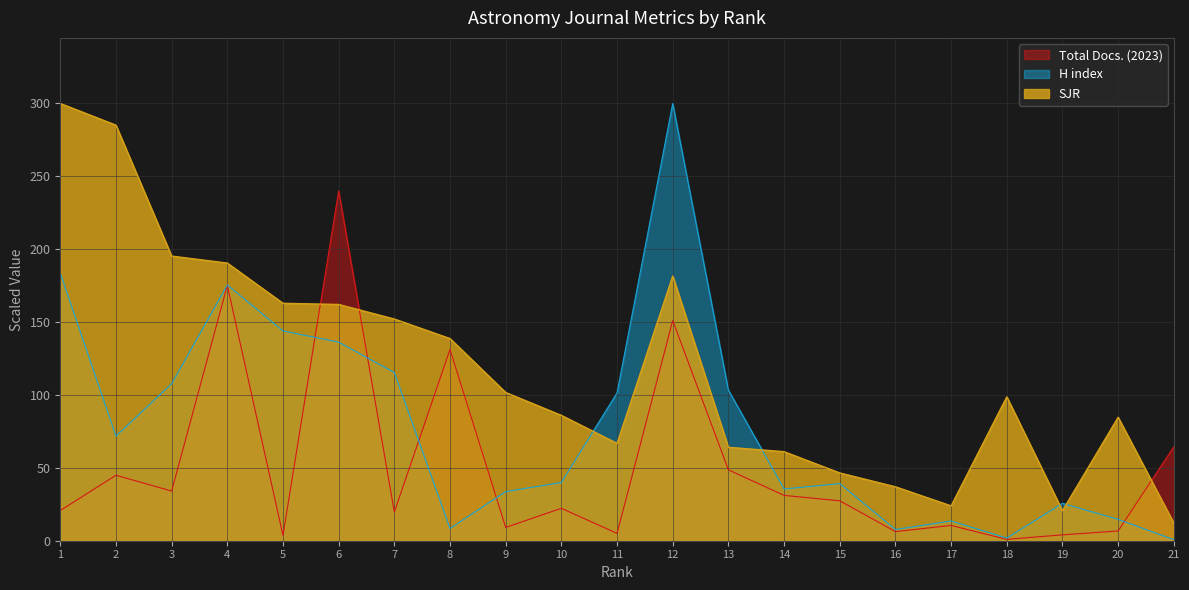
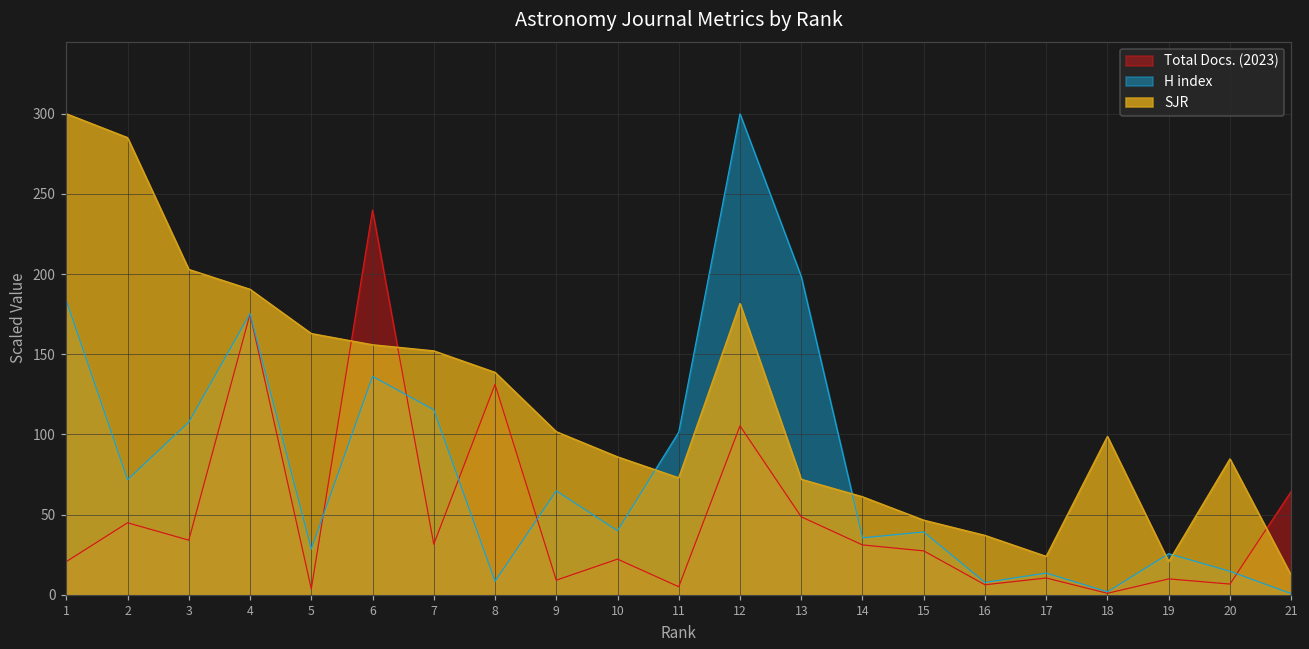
  {
    "Total Docs. (2023)": {
      "1": 21,
      "2": 45,
      "3": 34,
      "5": 4,
      "6": 240,
-     "7": 20,
+     "7": 32,
      "8": 131,
      "9": 9,
      "10": 22,
      "11": 5,
-     "12": 151,
+     "12": 105,
      "13": 49,
      "14": 31,
      "15": 27,
      "17": 10,
-     "19": 4,
+     "19": 10,
      "20": 7,
      "21": 64
    },
    "H index": {
      "1": 184,
      "2": 72,
      "3": 108,
-     "5": 144,
+     "5": 29,
      "6": 136,
      "7": 115,
      "8": 8,
-     "9": 34,
+     "9": 65,
      "10": 40,
      "11": 101,
      "12": 300,
-     "13": 103,
+     "13": 199,
      "14": 36,
      "15": 39,
      "17": 14,
      "19": 26,
      "20": 15,
      "21": 1
    },
    "SJR": {
      "1": 300,
      "2": 285,
-     "3": 195,
+     "3": 203,
      "4": 191,
      "5": 163,
-     "6": 162,
+     "6": 156,
      "7": 152,
      "8": 139,
      "9": 102,
      "10": 86,
-     "11": 67,
+     "11": 73,
      "12": 182,
-     "13": 64,
+     "13": 72,
      "14": 61,
      "15": 47,
      "16": 37,
      "17": 24,
      "18": 99,
      "19": 21,
      "20": 85,
      "21": 12
    }
  }
